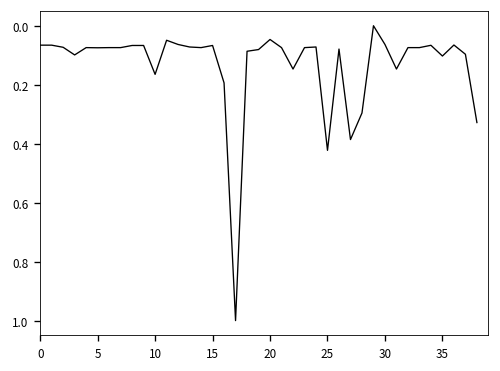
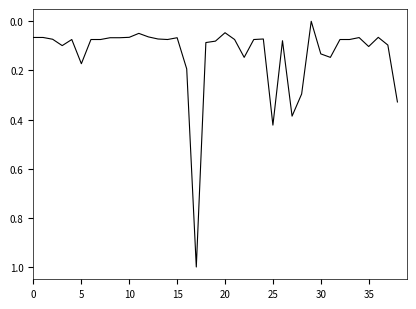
  {
    "0": 0.07,
-   "5": 0.07,
-   "10": 0.16,
+   "5": 0.17,
+   "10": 0.07,
    "15": 0.07,
    "20": 0.05,
    "25": 0.42,
-   "30": 0.06,
+   "30": 0.13,
    "35": 0.10
  }
